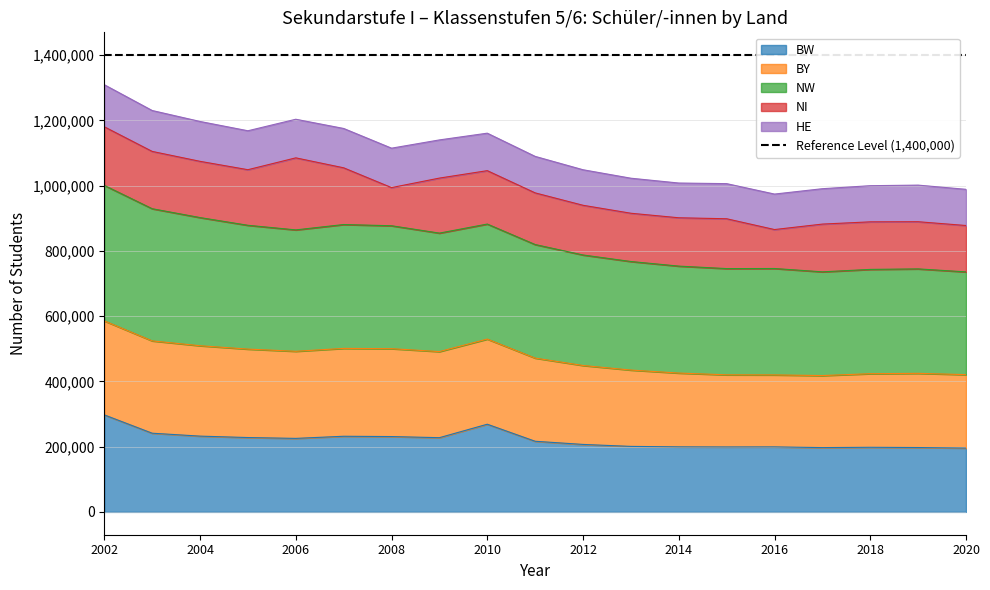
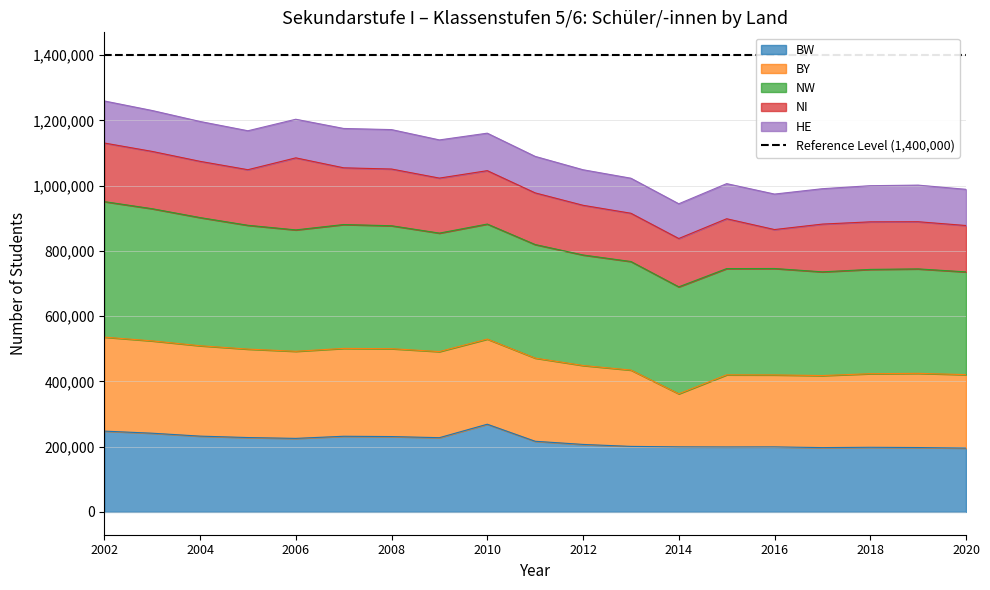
  {
    "BW": {
-     "2002": "300,000",
+     "2002": "250,000",
      "2004": "230,000",
      "2006": "230,000",
      "2008": "230,000",
      "2010": "270,000",
      "2012": "210,000",
      "2014": "200,000",
      "2016": "200,000",
      "2018": "200,000",
      "2020": "200,000"
    },
    "BY": {
      "2002": "290,000",
      "2004": "280,000",
      "2006": "270,000",
      "2008": "270,000",
      "2010": "260,000",
      "2012": "240,000",
-     "2014": "230,000",
+     "2014": "160,000",
      "2016": "220,000",
      "2018": "230,000",
      "2020": "230,000"
    },
    "NW": {
      "2002": "420,000",
      "2004": "390,000",
      "2006": "370,000",
      "2008": "380,000",
      "2010": "350,000",
      "2012": "340,000",
      "2014": "330,000",
      "2016": "330,000",
      "2018": "320,000",
      "2020": "310,000"
    },
    "NI": {
      "2002": "180,000",
      "2004": "170,000",
      "2006": "220,000",
-     "2008": "120,000",
+     "2008": "170,000",
      "2010": "160,000",
      "2012": "150,000",
      "2014": "150,000",
      "2016": "120,000",
      "2018": "150,000",
      "2020": "140,000"
    },
    "HE": {
      "2002": "130,000",
      "2004": "120,000",
      "2006": "120,000",
      "2008": "120,000",
      "2010": "110,000",
      "2012": "110,000",
      "2014": "110,000",
      "2016": "110,000",
      "2018": "110,000",
      "2020": "110,000"
    }
  }
